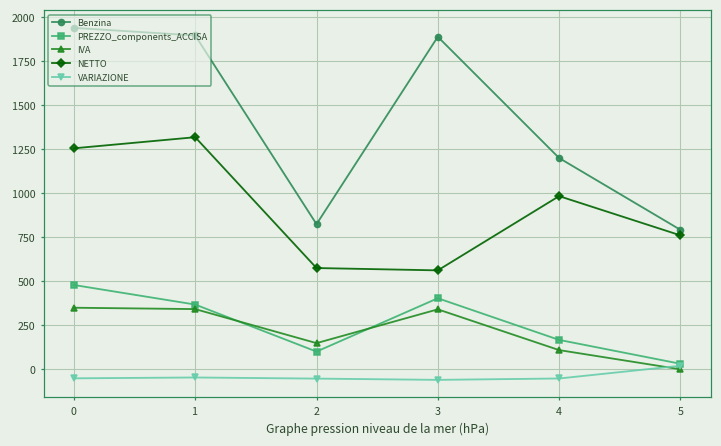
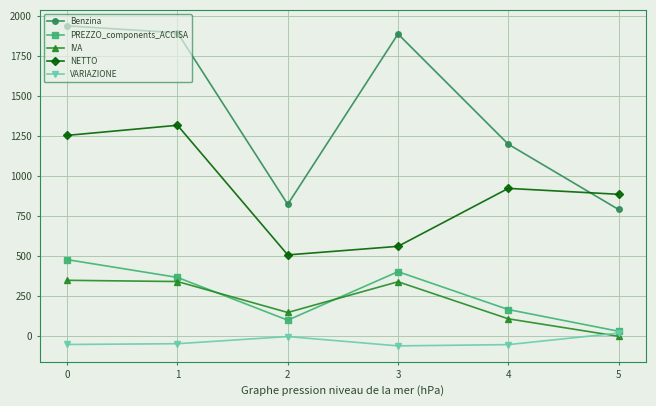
  {
    "NETTO": {
      "0": 1250,
      "1": 1320,
-     "2": 570,
+     "2": 510,
      "3": 560,
-     "4": 980,
-     "5": 760
+     "4": 920,
+     "5": 890
    },
    "VARIAZIONE": {
      "0": -50,
      "1": -50,
-     "2": -50,
+     "2": 0,
      "3": -60,
      "4": -50
    }
  }
